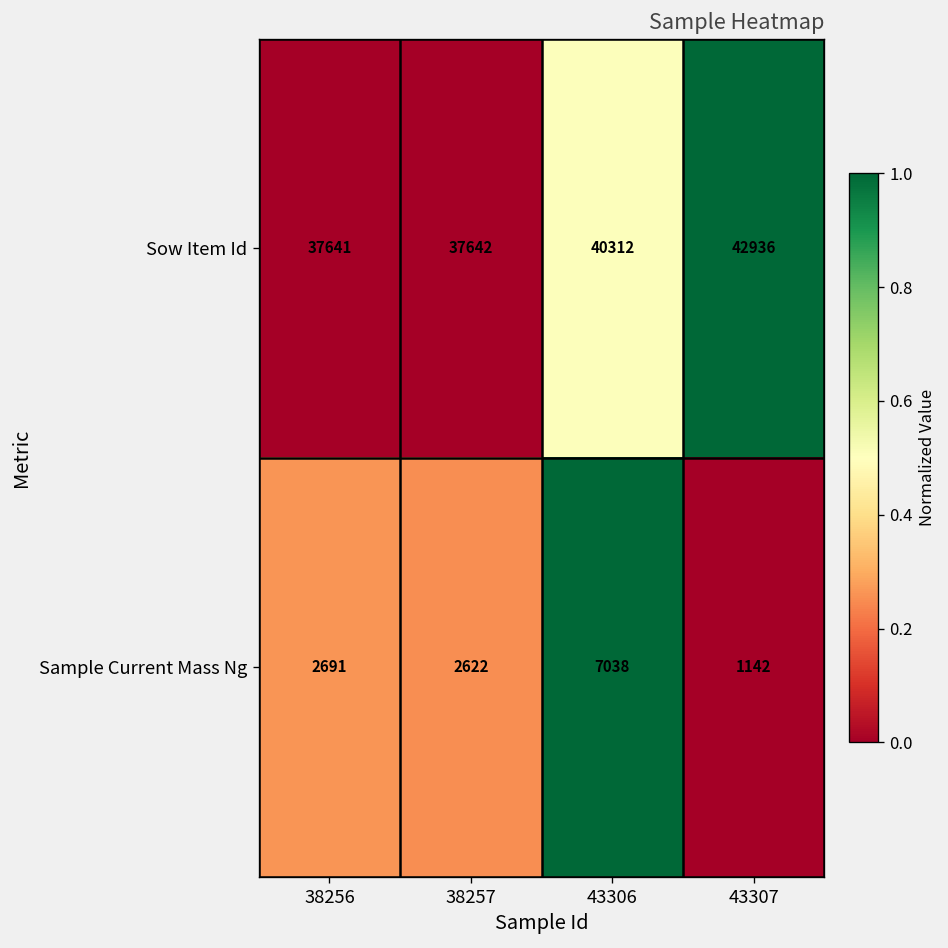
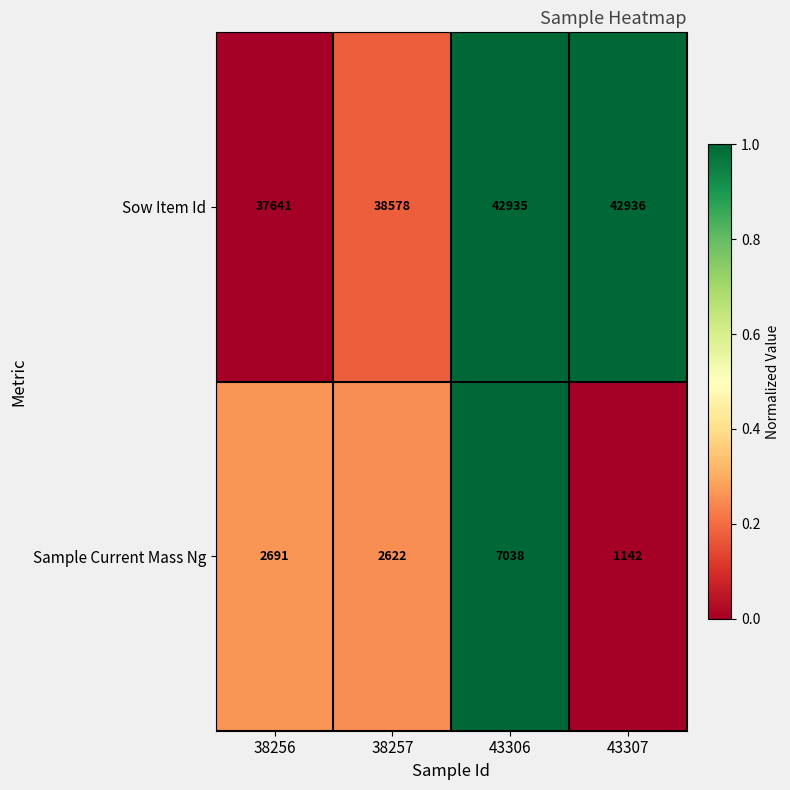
  {
    "Sow Item Id": {
      "38256": 37641,
-     "38257": 37642,
-     "43306": 40312,
+     "38257": 38578,
+     "43306": 42935,
      "43307": 42936
    },
    "Sample Current Mass Ng": {
      "38256": 2691,
      "38257": 2622,
      "43306": 7038,
      "43307": 1142
    }
  }
